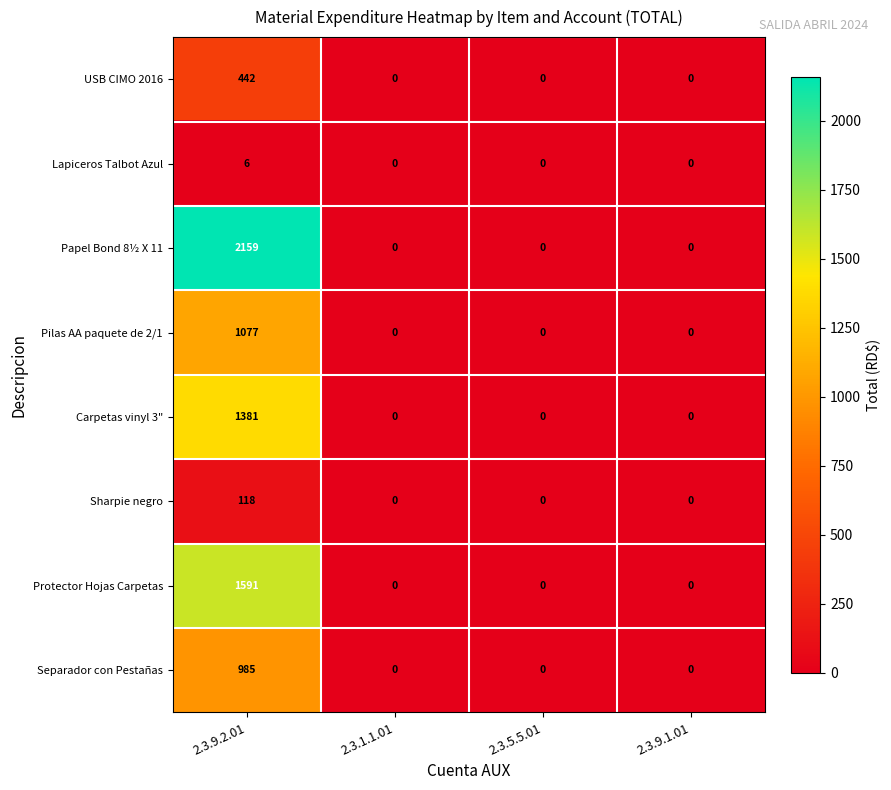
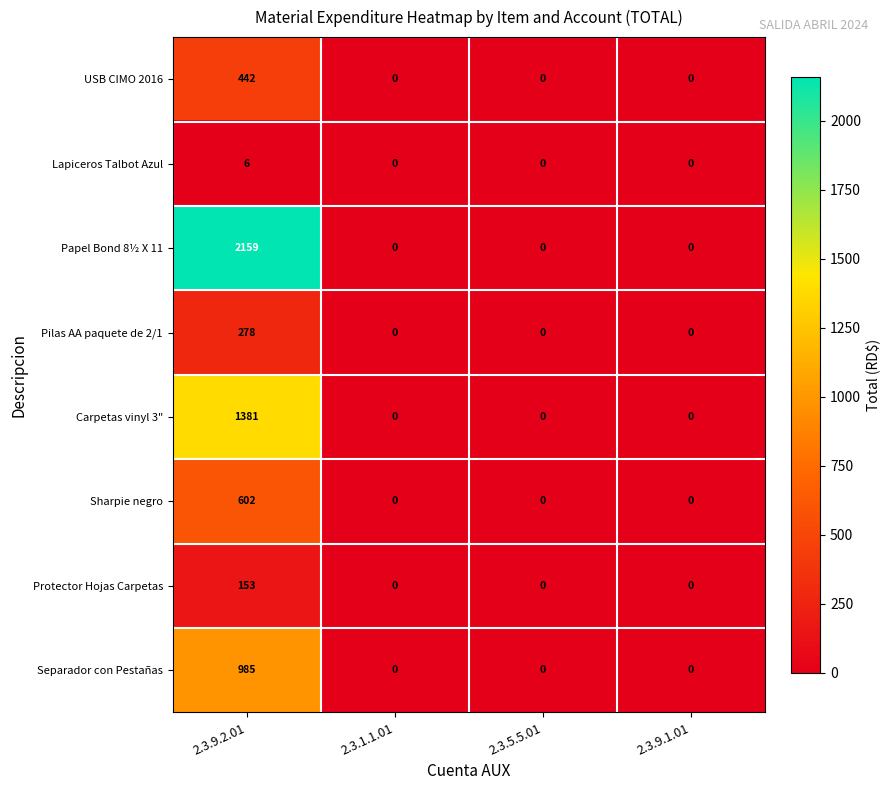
  {
    "USB CIMO 2016": {
      "2.3.9.2.01": 442,
      "2.3.1.1.01": 0,
      "2.3.5.5.01": 0,
      "2.3.9.1.01": 0
    },
    "Lapiceros Talbot Azul": {
      "2.3.9.2.01": 6,
      "2.3.1.1.01": 0,
      "2.3.5.5.01": 0,
      "2.3.9.1.01": 0
    },
    "Papel Bond 8½ X 11": {
      "2.3.9.2.01": 2159,
      "2.3.1.1.01": 0,
      "2.3.5.5.01": 0,
      "2.3.9.1.01": 0
    },
    "Pilas AA paquete de 2/1": {
-     "2.3.9.2.01": 1077,
+     "2.3.9.2.01": 278,
      "2.3.1.1.01": 0,
      "2.3.5.5.01": 0,
      "2.3.9.1.01": 0
    },
    "Carpetas vinyl 3\"": {
      "2.3.9.2.01": 1381,
      "2.3.1.1.01": 0,
      "2.3.5.5.01": 0,
      "2.3.9.1.01": 0
    },
    "Sharpie negro": {
-     "2.3.9.2.01": 118,
+     "2.3.9.2.01": 602,
      "2.3.1.1.01": 0,
      "2.3.5.5.01": 0,
      "2.3.9.1.01": 0
    },
    "Protector Hojas Carpetas": {
-     "2.3.9.2.01": 1591,
+     "2.3.9.2.01": 153,
      "2.3.1.1.01": 0,
      "2.3.5.5.01": 0,
      "2.3.9.1.01": 0
    },
    "Separador con Pestañas": {
      "2.3.9.2.01": 985,
      "2.3.1.1.01": 0,
      "2.3.5.5.01": 0,
      "2.3.9.1.01": 0
    }
  }
